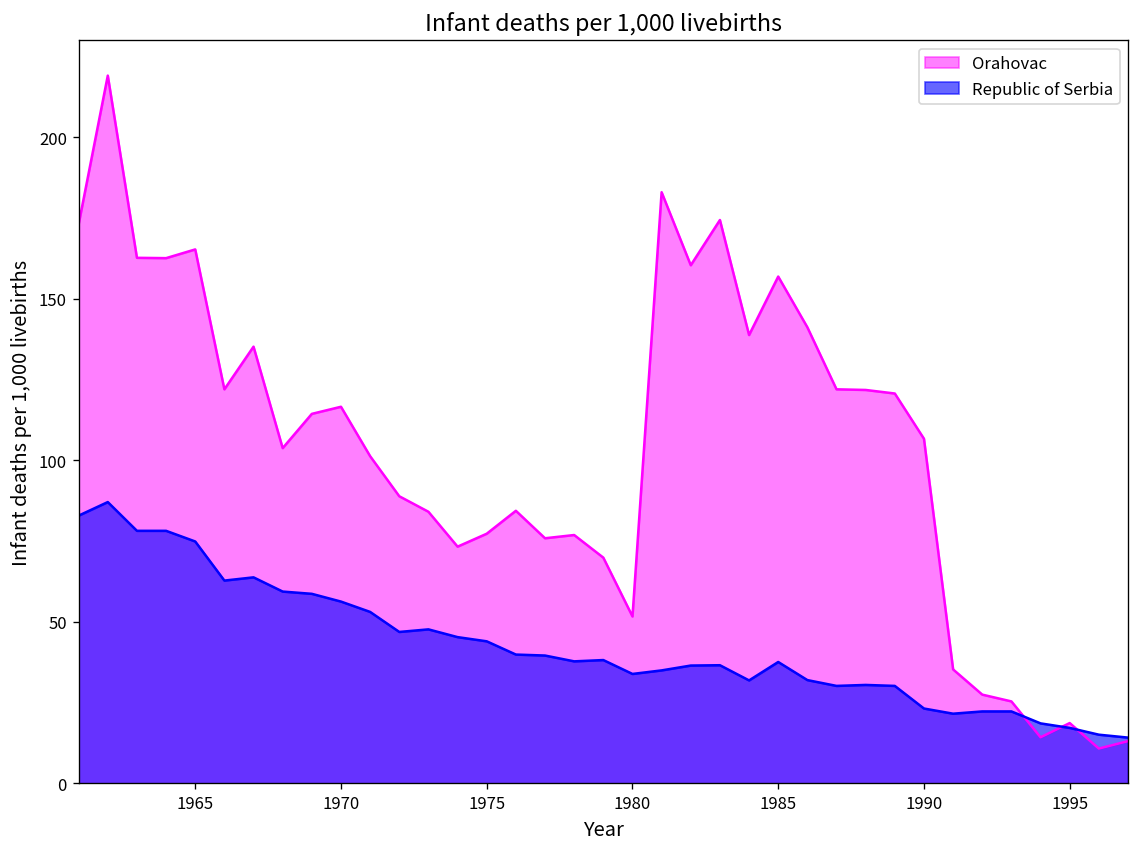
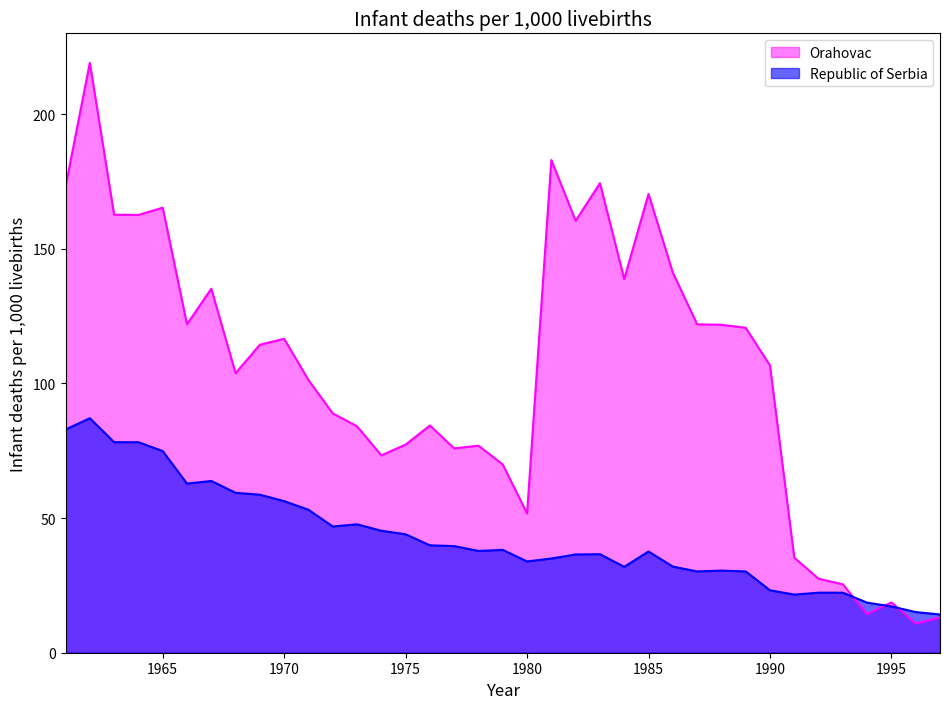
  {
    "Orahovac": {
      "1965": 165,
      "1970": 117,
      "1975": 77,
      "1980": 52,
-     "1985": 157,
+     "1985": 170,
      "1990": 107,
      "1995": 19
    },
    "Republic of Serbia": {
      "1965": 75,
      "1970": 56,
      "1975": 44,
      "1980": 34,
      "1985": 38,
      "1990": 23,
      "1995": 17
    }
  }
